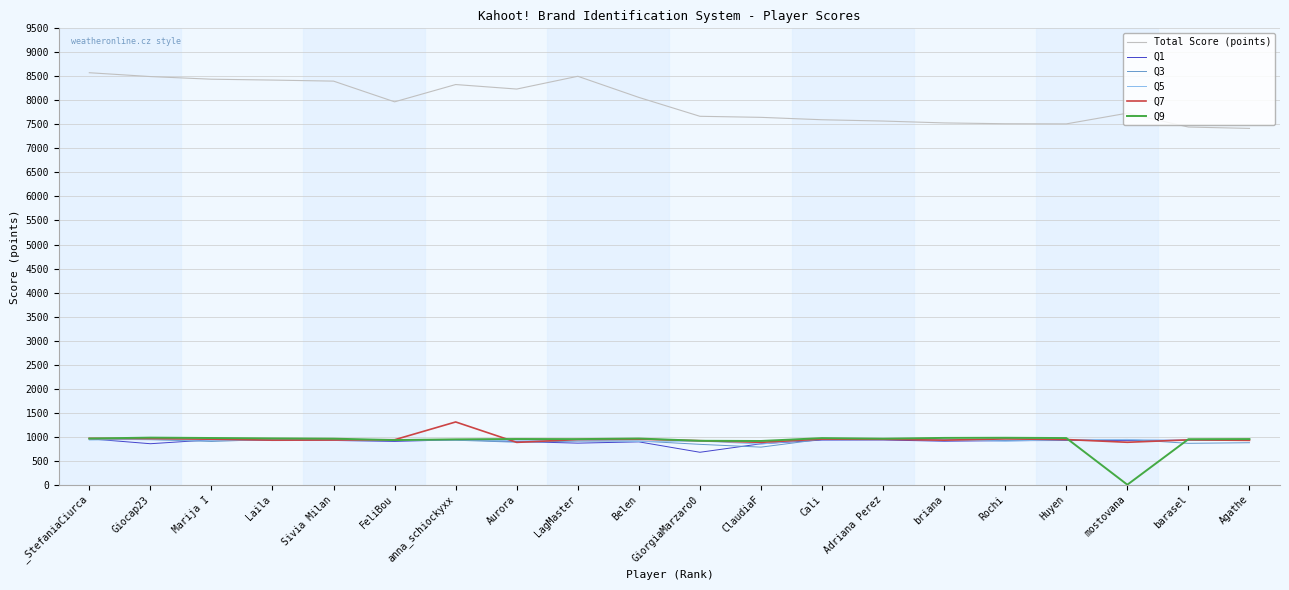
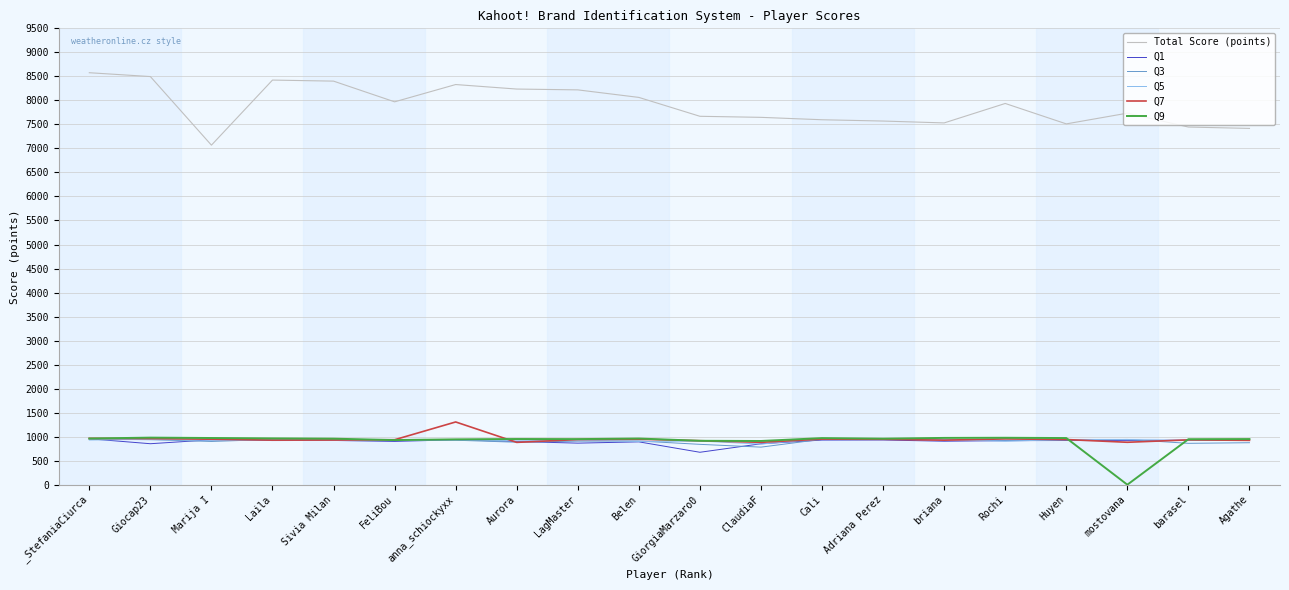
  {
    "Total Score (points)": {
      "_StefaniaCiurca": 8600,
      "Giocap23": 8500,
-     "Marija I": 8400,
+     "Marija I": 7100,
      "Laila": 8400,
      "Sivia Milan": 8400,
      "FeliBou": 8000,
      "anna_schiockyxx": 8300,
      "Aurora": 8200,
-     "LagMaster": 8500,
+     "LagMaster": 8200,
      "Belen": 8100,
      "GiorgiaMarzaro0": 7700,
      "ClaudiaF": 7600,
      "Cali": 7600,
      "Adriana Perez": 7600,
      "briana": 7500,
-     "Rochi": 7500,
+     "Rochi": 7900,
      "Huyen": 7500,
      "barasel": 7400,
      "Agathe": 7400
    },
    "Q1": {
      "Giocap23": 900,
      "GiorgiaMarzaro0": 700
    },
    "Q7": {
      "anna_schiockyxx": 1300
    },
    "Q9": {
      "mostovana": 0
    }
  }
